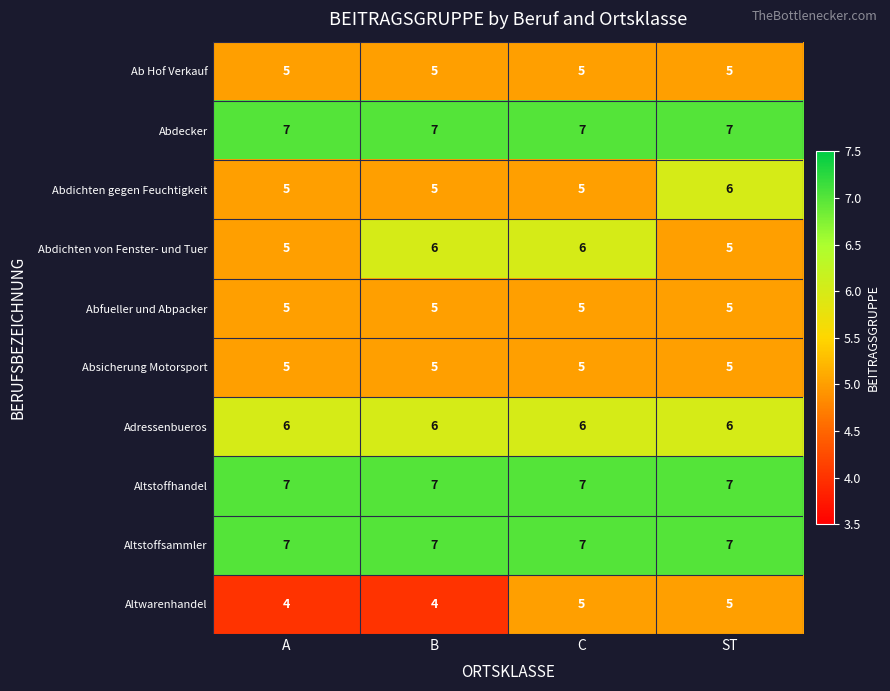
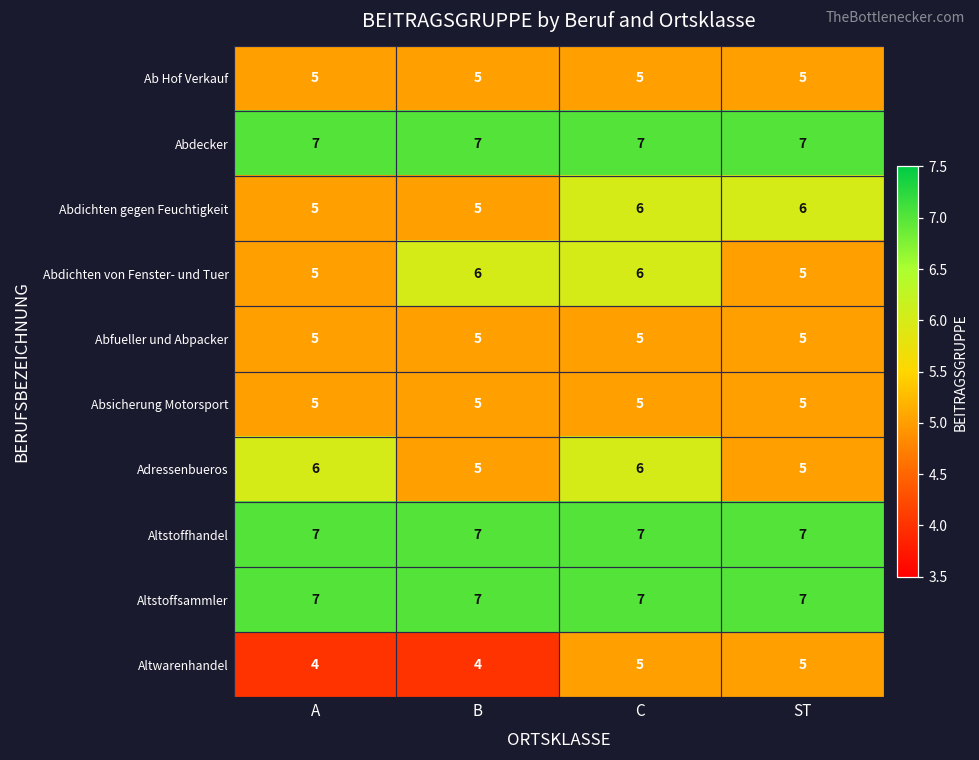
  {
    "Ab Hof Verkauf": {
      "A": 5,
      "B": 5,
      "C": 5,
      "ST": 5
    },
    "Abdecker": {
      "A": 7,
      "B": 7,
      "C": 7,
      "ST": 7
    },
    "Abdichten gegen Feuchtigkeit": {
      "A": 5,
      "B": 5,
-     "C": 5,
+     "C": 6,
      "ST": 6
    },
    "Abdichten von Fenster- und Tuer": {
      "A": 5,
      "B": 6,
      "C": 6,
      "ST": 5
    },
    "Abfueller und Abpacker": {
      "A": 5,
      "B": 5,
      "C": 5,
      "ST": 5
    },
    "Absicherung Motorsport": {
      "A": 5,
      "B": 5,
      "C": 5,
      "ST": 5
    },
    "Adressenbueros": {
      "A": 6,
-     "B": 6,
+     "B": 5,
      "C": 6,
-     "ST": 6
+     "ST": 5
    },
    "Altstoffhandel": {
      "A": 7,
      "B": 7,
      "C": 7,
      "ST": 7
    },
    "Altstoffsammler": {
      "A": 7,
      "B": 7,
      "C": 7,
      "ST": 7
    },
    "Altwarenhandel": {
      "A": 4,
      "B": 4,
      "C": 5,
      "ST": 5
    }
  }
